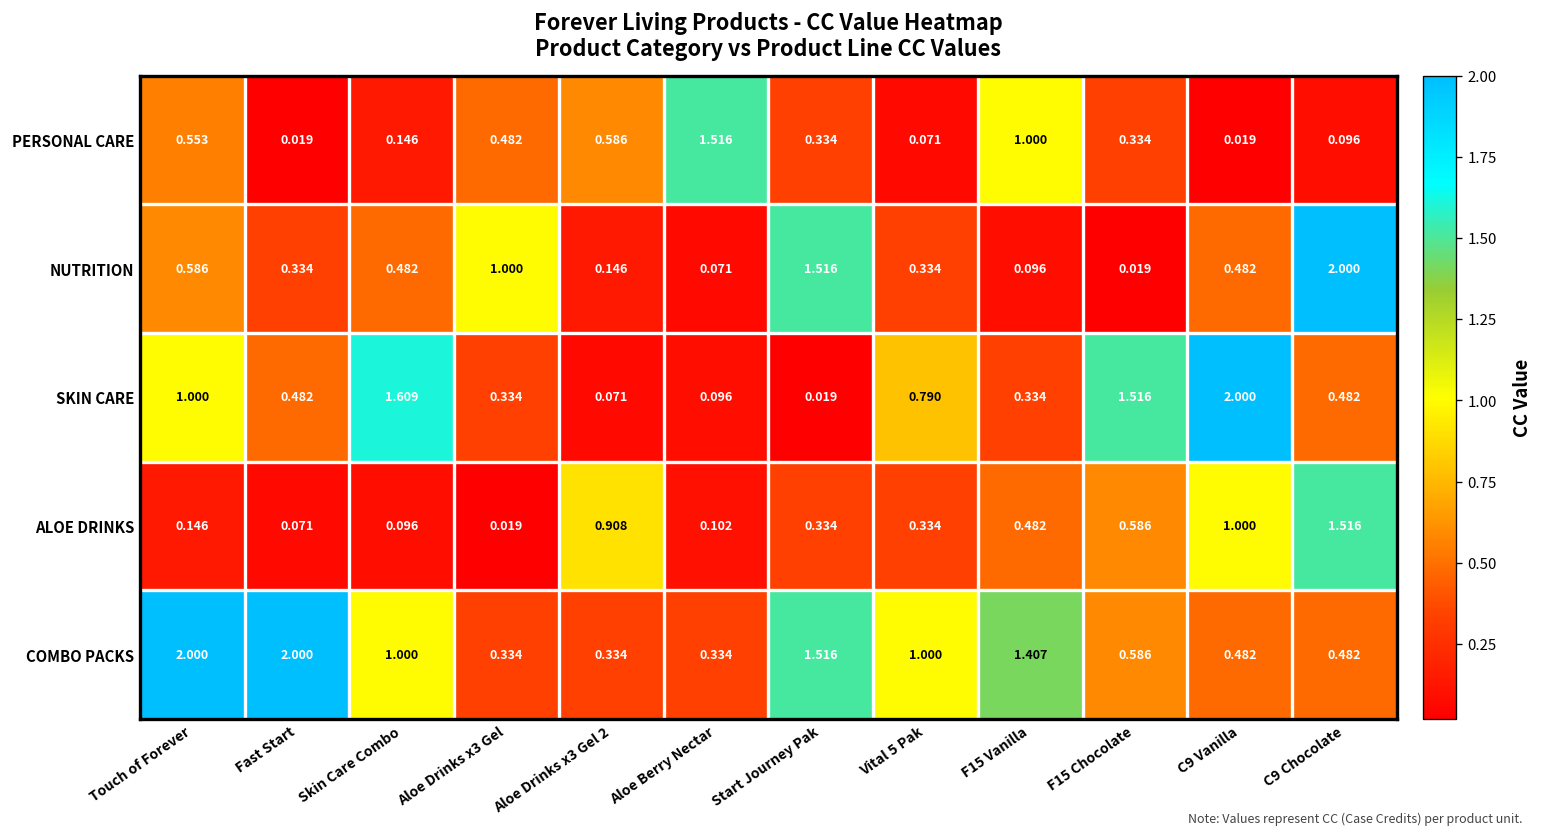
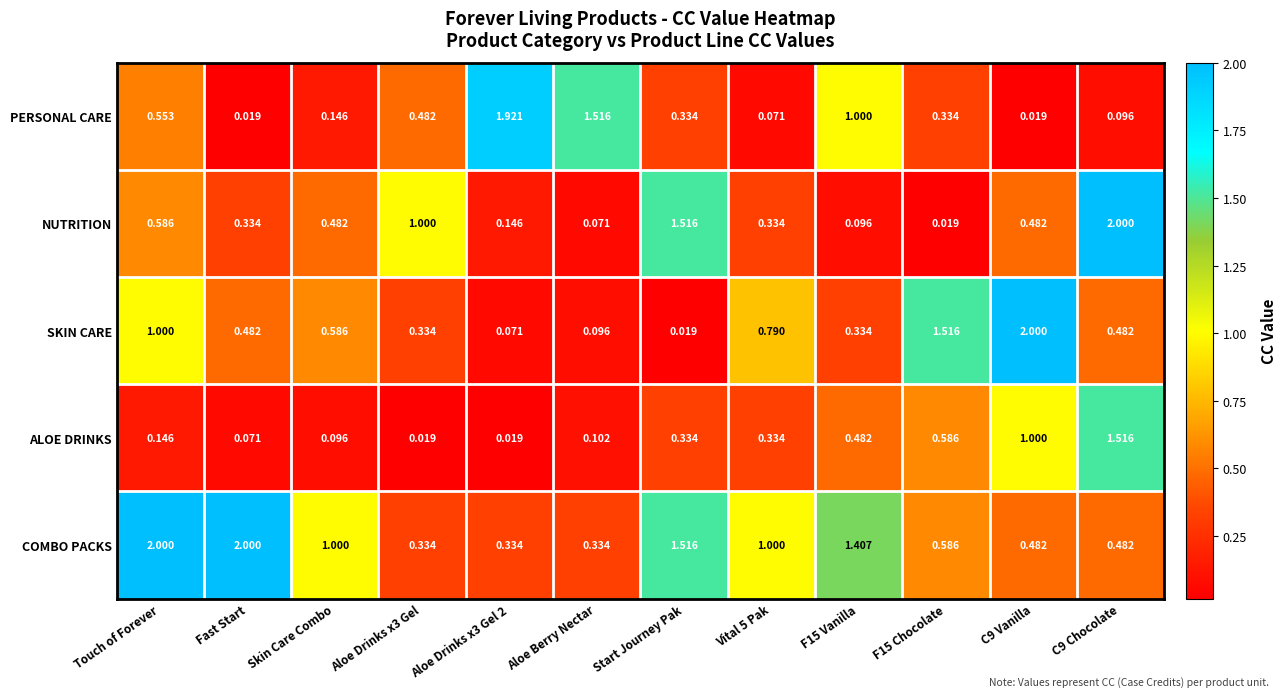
  {
    "PERSONAL CARE": {
      "Touch of Forever": 0.553,
      "Fast Start": 0.019,
      "Skin Care Combo": 0.146,
      "Aloe Drinks x3 Gel": 0.482,
-     "Aloe Drinks x3 Gel 2": 0.586,
+     "Aloe Drinks x3 Gel 2": 1.921,
      "Aloe Berry Nectar": 1.516,
      "Start Journey Pak": 0.334,
      "Vital 5 Pak": 0.071,
      "F15 Vanilla": 1.000,
      "F15 Chocolate": 0.334,
      "C9 Vanilla": 0.019,
      "C9 Chocolate": 0.096
    },
    "NUTRITION": {
      "Touch of Forever": 0.586,
      "Fast Start": 0.334,
      "Skin Care Combo": 0.482,
      "Aloe Drinks x3 Gel": 1.000,
      "Aloe Drinks x3 Gel 2": 0.146,
      "Aloe Berry Nectar": 0.071,
      "Start Journey Pak": 1.516,
      "Vital 5 Pak": 0.334,
      "F15 Vanilla": 0.096,
      "F15 Chocolate": 0.019,
      "C9 Vanilla": 0.482,
      "C9 Chocolate": 2.000
    },
    "SKIN CARE": {
      "Touch of Forever": 1.000,
      "Fast Start": 0.482,
-     "Skin Care Combo": 1.609,
+     "Skin Care Combo": 0.586,
      "Aloe Drinks x3 Gel": 0.334,
      "Aloe Drinks x3 Gel 2": 0.071,
      "Aloe Berry Nectar": 0.096,
      "Start Journey Pak": 0.019,
      "Vital 5 Pak": 0.790,
      "F15 Vanilla": 0.334,
      "F15 Chocolate": 1.516,
      "C9 Vanilla": 2.000,
      "C9 Chocolate": 0.482
    },
    "ALOE DRINKS": {
      "Touch of Forever": 0.146,
      "Fast Start": 0.071,
      "Skin Care Combo": 0.096,
      "Aloe Drinks x3 Gel": 0.019,
-     "Aloe Drinks x3 Gel 2": 0.908,
+     "Aloe Drinks x3 Gel 2": 0.019,
      "Aloe Berry Nectar": 0.102,
      "Start Journey Pak": 0.334,
      "Vital 5 Pak": 0.334,
      "F15 Vanilla": 0.482,
      "F15 Chocolate": 0.586,
      "C9 Vanilla": 1.000,
      "C9 Chocolate": 1.516
    },
    "COMBO PACKS": {
      "Touch of Forever": 2.000,
      "Fast Start": 2.000,
      "Skin Care Combo": 1.000,
      "Aloe Drinks x3 Gel": 0.334,
      "Aloe Drinks x3 Gel 2": 0.334,
      "Aloe Berry Nectar": 0.334,
      "Start Journey Pak": 1.516,
      "Vital 5 Pak": 1.000,
      "F15 Vanilla": 1.407,
      "F15 Chocolate": 0.586,
      "C9 Vanilla": 0.482,
      "C9 Chocolate": 0.482
    }
  }
